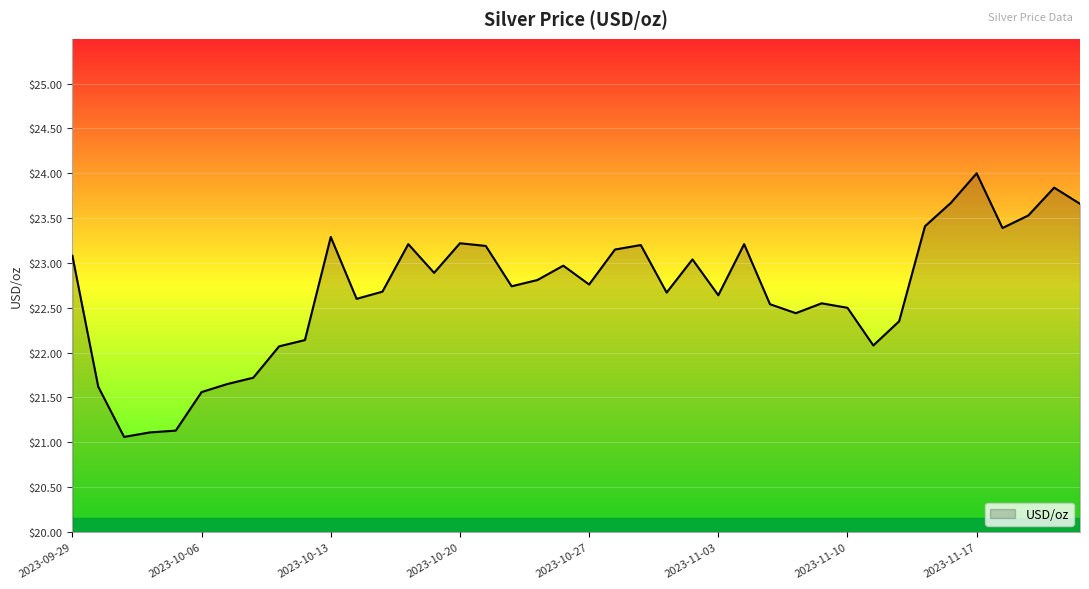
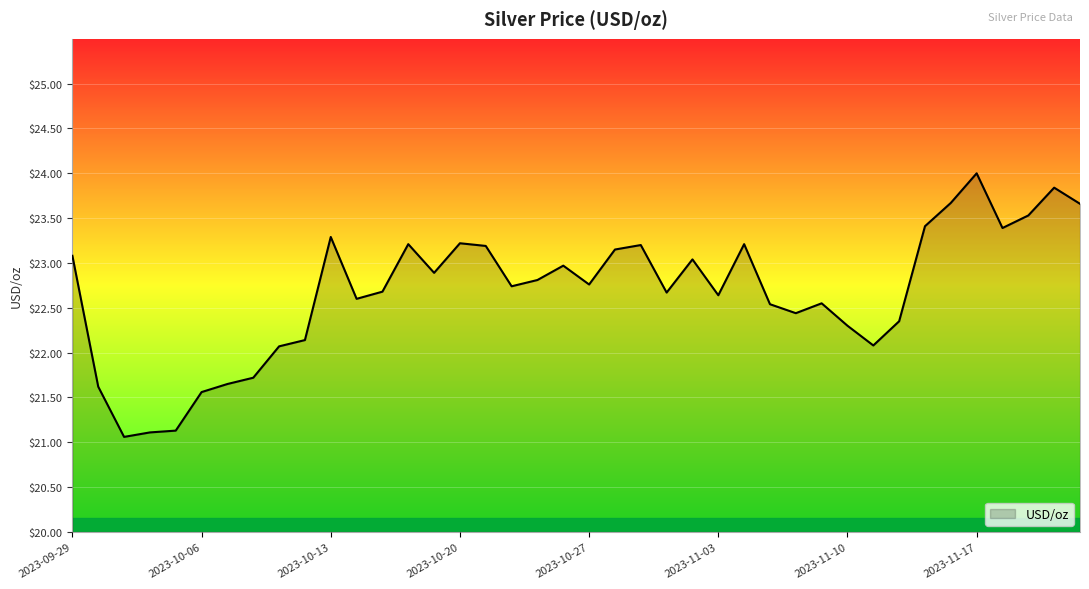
  {
    "2023-09-29": "$23.1",
    "2023-10-06": "$21.6",
    "2023-10-13": "$23.3",
    "2023-10-20": "$23.2",
    "2023-10-27": "$22.8",
    "2023-11-03": "$22.6",
-   "2023-11-10": "$22.5",
+   "2023-11-10": "$22.3",
    "2023-11-17": "$24.0"
  }
